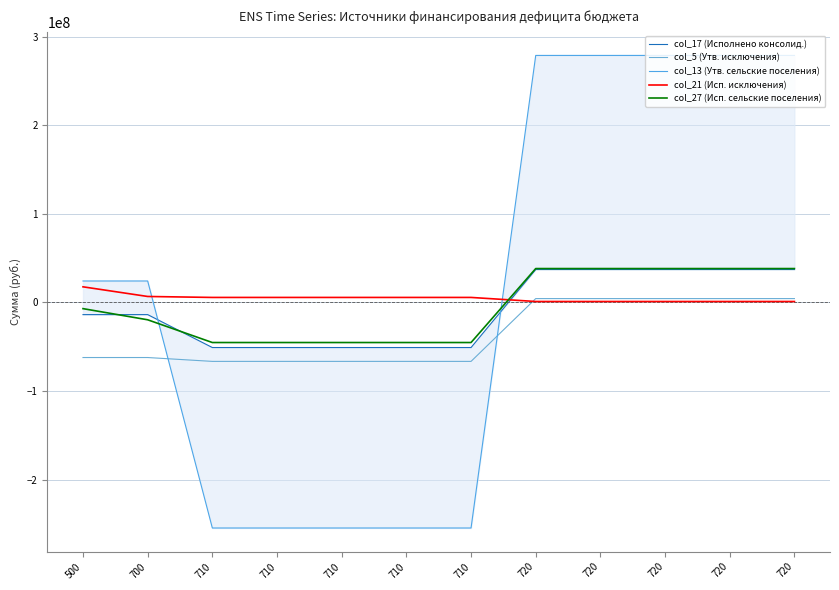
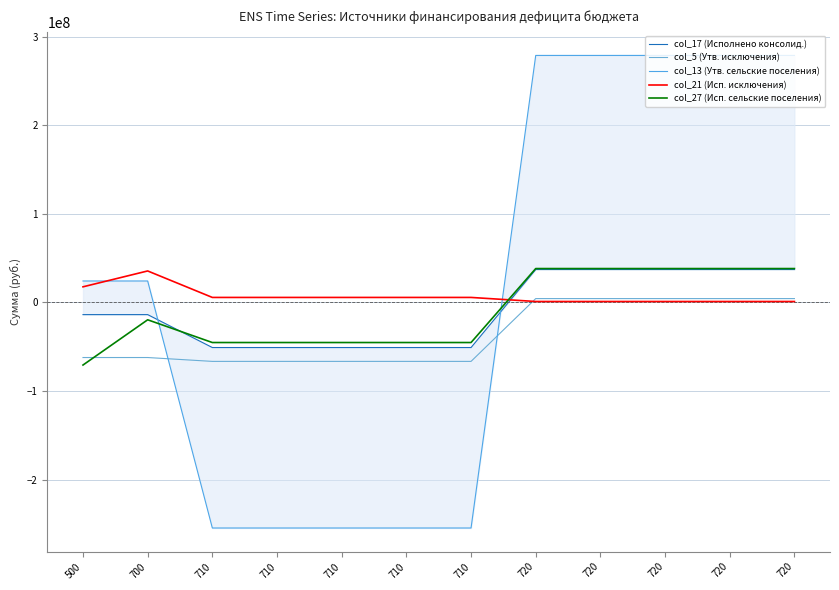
  {
    "col_17 (Исполнено консолид.)": {
      "500": -10000000,
      "700": -10000000
    },
    "col_21 (Исп. исключения)": {
      "500": 20000000,
-     "700": 10000000
+     "700": 40000000
    },
    "col_27 (Исп. сельские поселения)": {
-     "500": -10000000,
+     "500": -70000000,
      "700": -20000000
    }
  }
